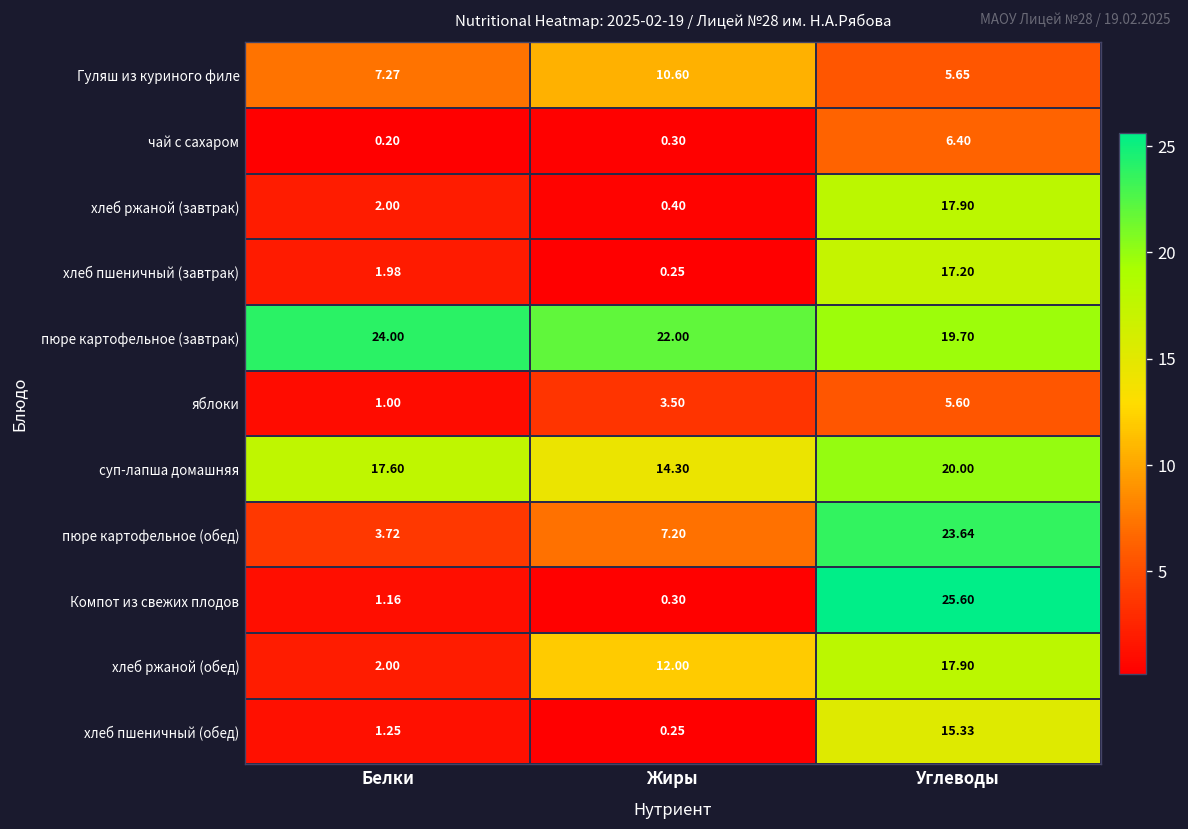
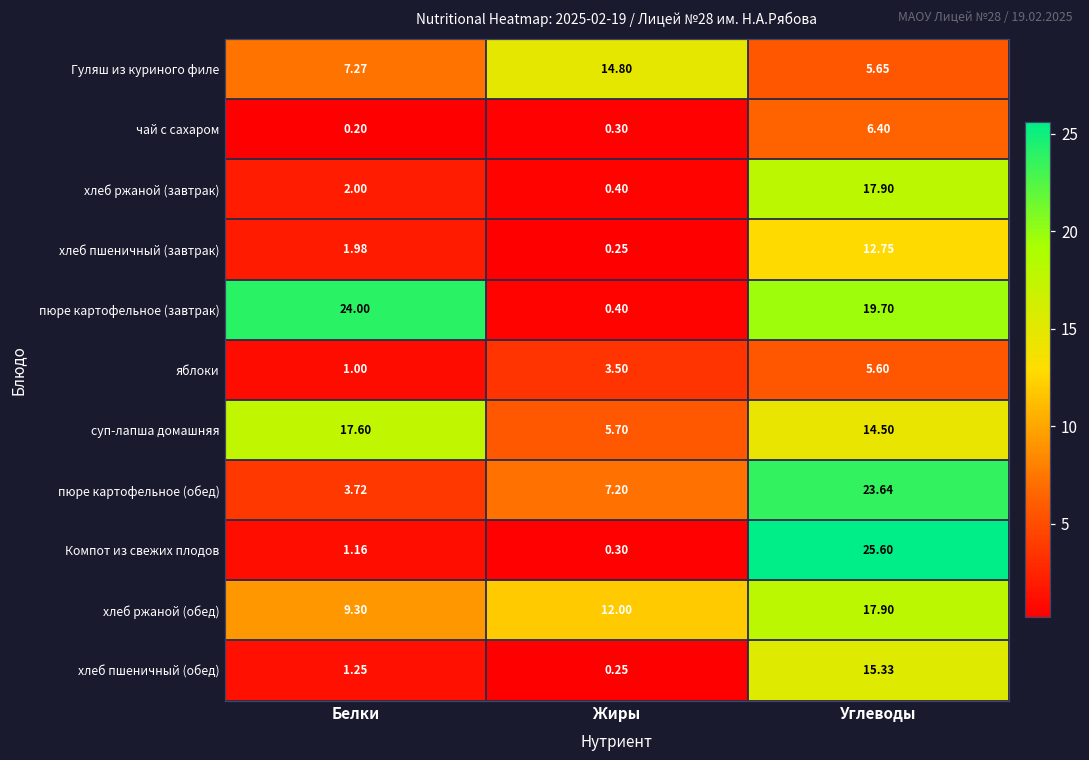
  {
    "Гуляш из куриного филе": {
      "Белки": 7.27,
-     "Жиры": 10.60,
+     "Жиры": 14.80,
      "Углеводы": 5.65
    },
    "чай с сахаром": {
      "Белки": 0.20,
      "Жиры": 0.30,
      "Углеводы": 6.40
    },
    "хлеб ржаной (завтрак)": {
      "Белки": 2.00,
      "Жиры": 0.40,
      "Углеводы": 17.90
    },
    "хлеб пшеничный (завтрак)": {
      "Белки": 1.98,
      "Жиры": 0.25,
-     "Углеводы": 17.20
+     "Углеводы": 12.75
    },
    "пюре картофельное (завтрак)": {
      "Белки": 24.00,
-     "Жиры": 22.00,
+     "Жиры": 0.40,
      "Углеводы": 19.70
    },
    "яблоки": {
      "Белки": 1.00,
      "Жиры": 3.50,
      "Углеводы": 5.60
    },
    "суп-лапша домашняя": {
      "Белки": 17.60,
-     "Жиры": 14.30,
-     "Углеводы": 20.00
+     "Жиры": 5.70,
+     "Углеводы": 14.50
    },
    "пюре картофельное (обед)": {
      "Белки": 3.72,
      "Жиры": 7.20,
      "Углеводы": 23.64
    },
    "Компот из свежих плодов": {
      "Белки": 1.16,
      "Жиры": 0.30,
      "Углеводы": 25.60
    },
    "хлеб ржаной (обед)": {
-     "Белки": 2.00,
+     "Белки": 9.30,
      "Жиры": 12.00,
      "Углеводы": 17.90
    },
    "хлеб пшеничный (обед)": {
      "Белки": 1.25,
      "Жиры": 0.25,
      "Углеводы": 15.33
    }
  }
